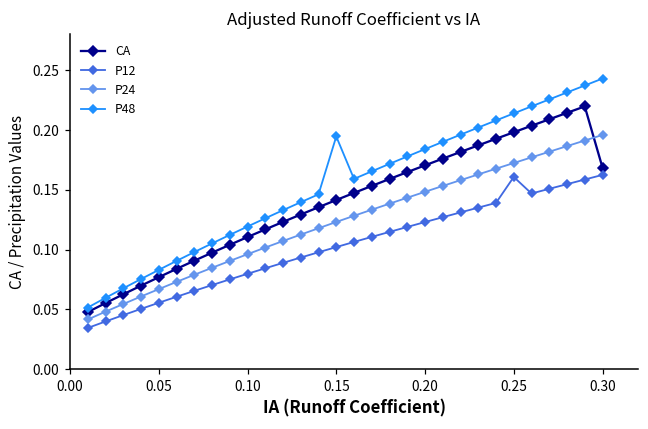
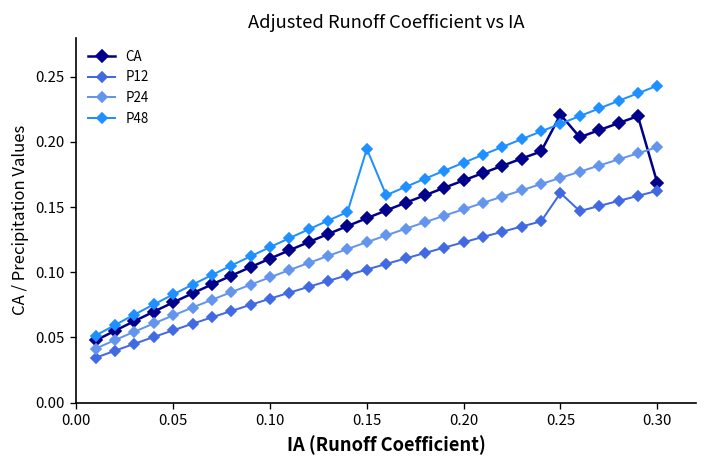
  {
    "CA": {
      "0.05": 0.077,
      "0.10": 0.110,
      "0.15": 0.141,
      "0.20": 0.170,
-     "0.25": 0.198,
+     "0.25": 0.221,
      "0.30": 0.169
    },
    "P48": {
      "0.05": 0.083,
      "0.10": 0.119,
      "0.15": 0.195,
      "0.20": 0.184,
      "0.25": 0.214,
      "0.30": 0.243
    }
  }
